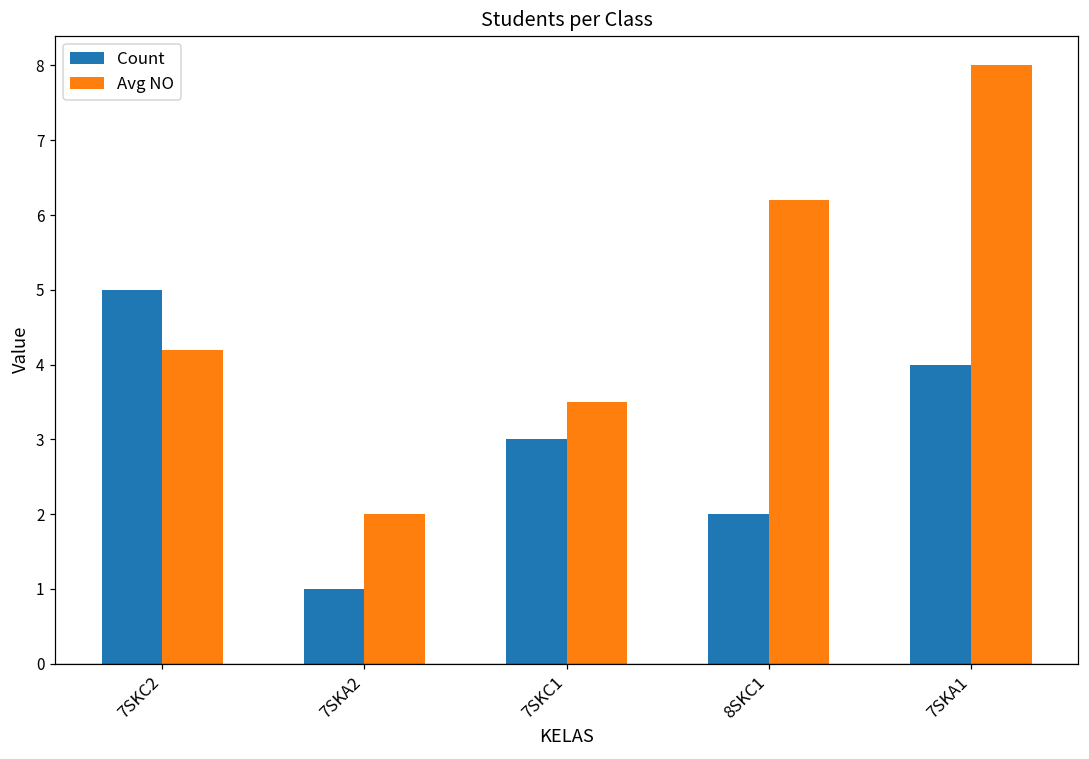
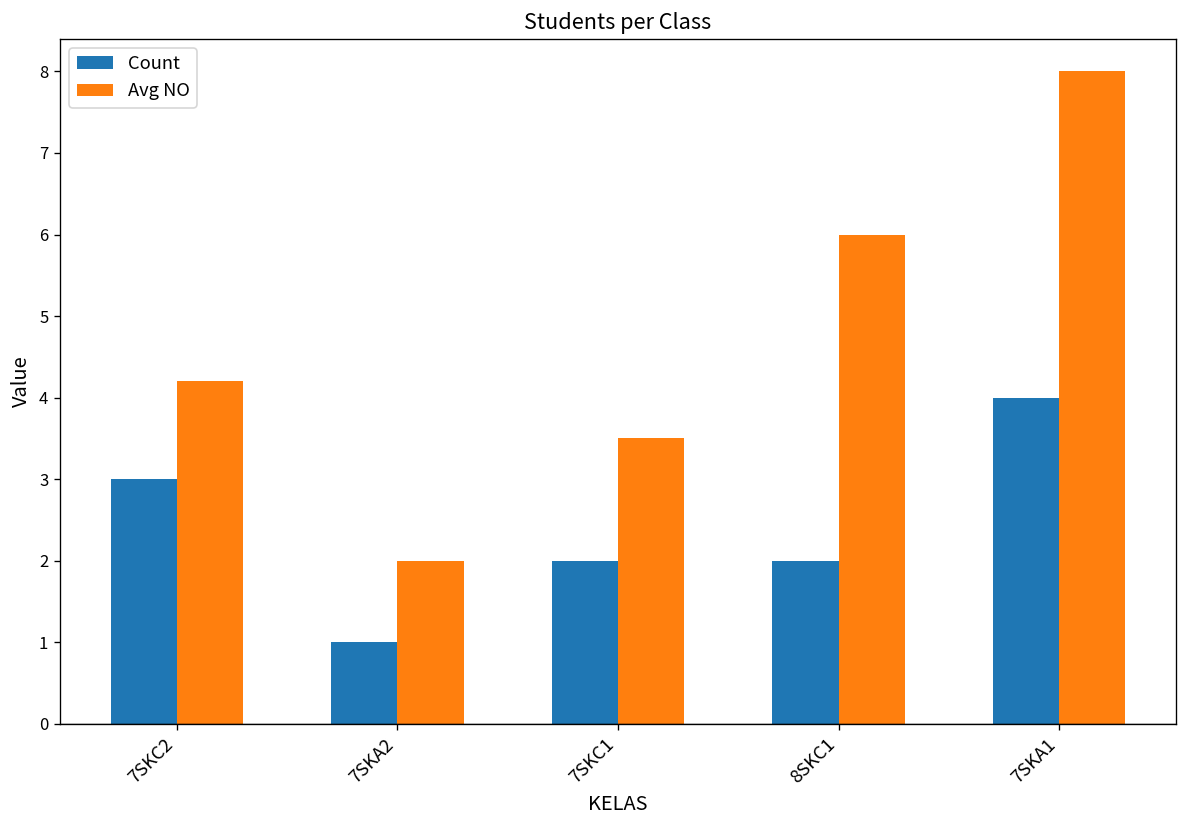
  {
    "Count": {
-     "7SKC2": 5,
+     "7SKC2": 3,
      "7SKA2": 1,
-     "7SKC1": 3,
+     "7SKC1": 2,
      "8SKC1": 2,
      "7SKA1": 4
    },
    "Avg NO": {
      "7SKC2": 4.2,
      "7SKA2": 2.0,
      "7SKC1": 3.5,
-     "8SKC1": 6.2,
+     "8SKC1": 6.0,
      "7SKA1": 8.0
    }
  }
